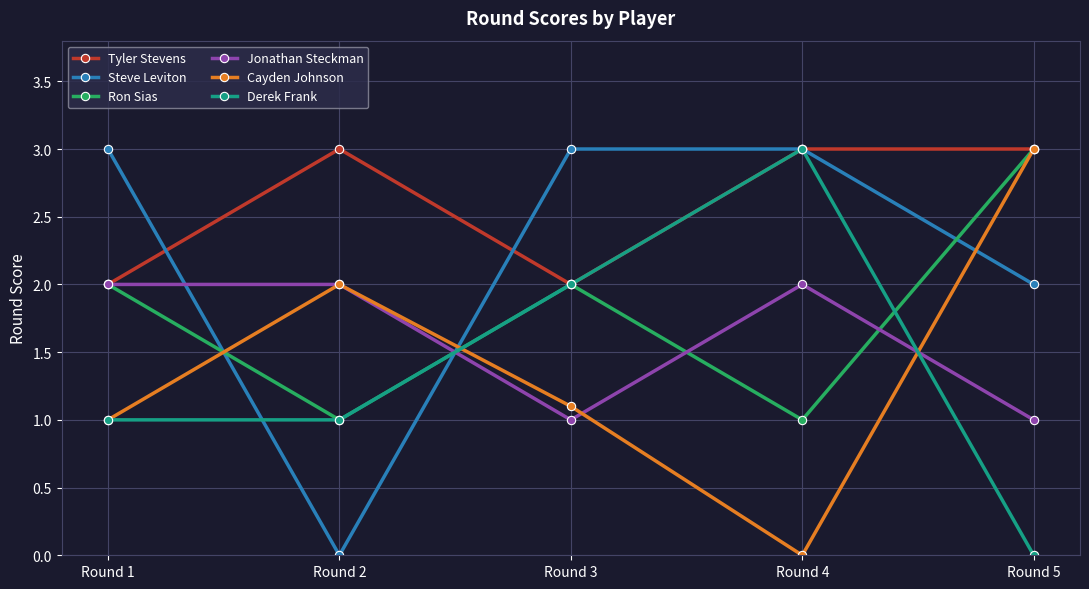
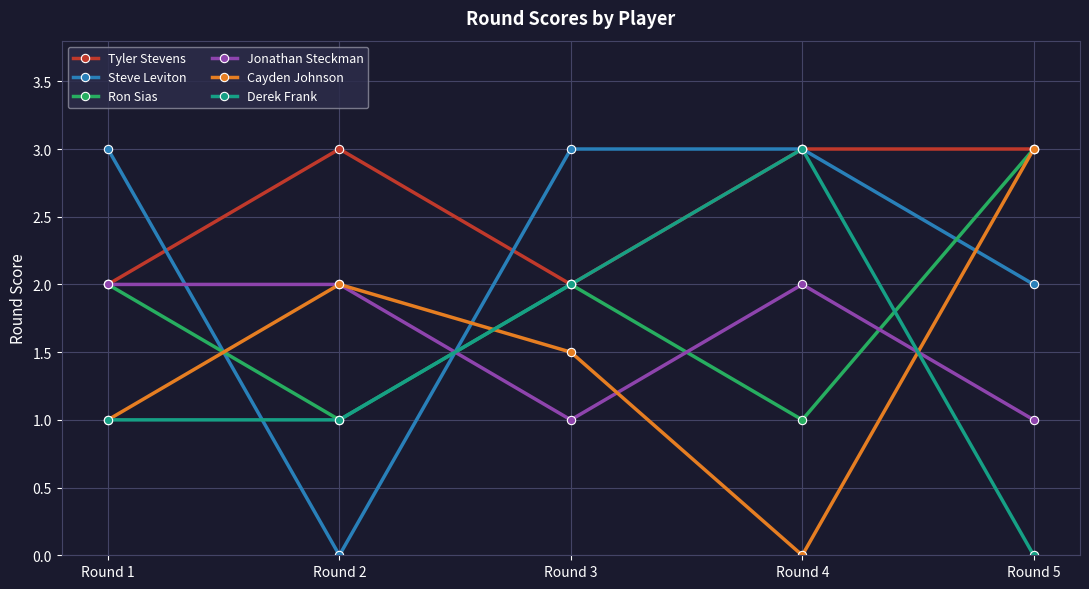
  {
    "Tyler Stevens": {
      "Round 2": 3.0
    },
    "Steve Leviton": {
      "Round 1": 3.0,
      "Round 2": 0.0,
      "Round 3": 3.0,
      "Round 5": 2.0
    },
    "Jonathan Steckman": {
      "Round 3": 1.0,
      "Round 4": 2.0,
      "Round 5": 1.0
    },
    "Cayden Johnson": {
-     "Round 3": 1.1,
+     "Round 3": 1.5,
      "Round 4": 0.0
    }
  }
